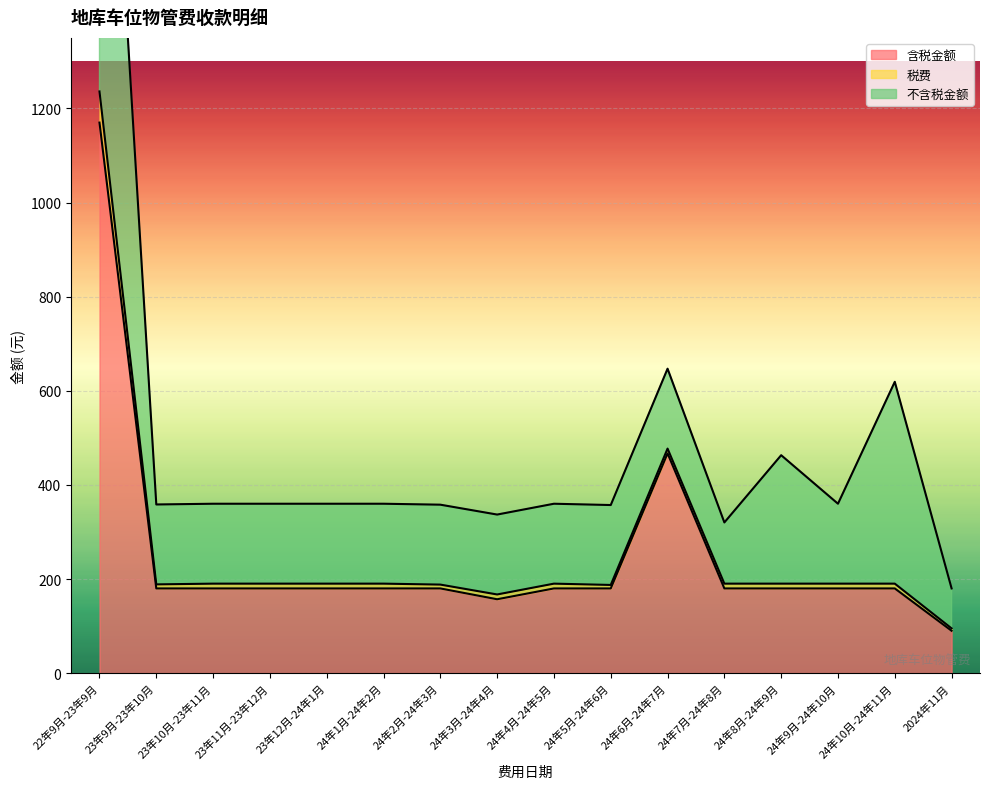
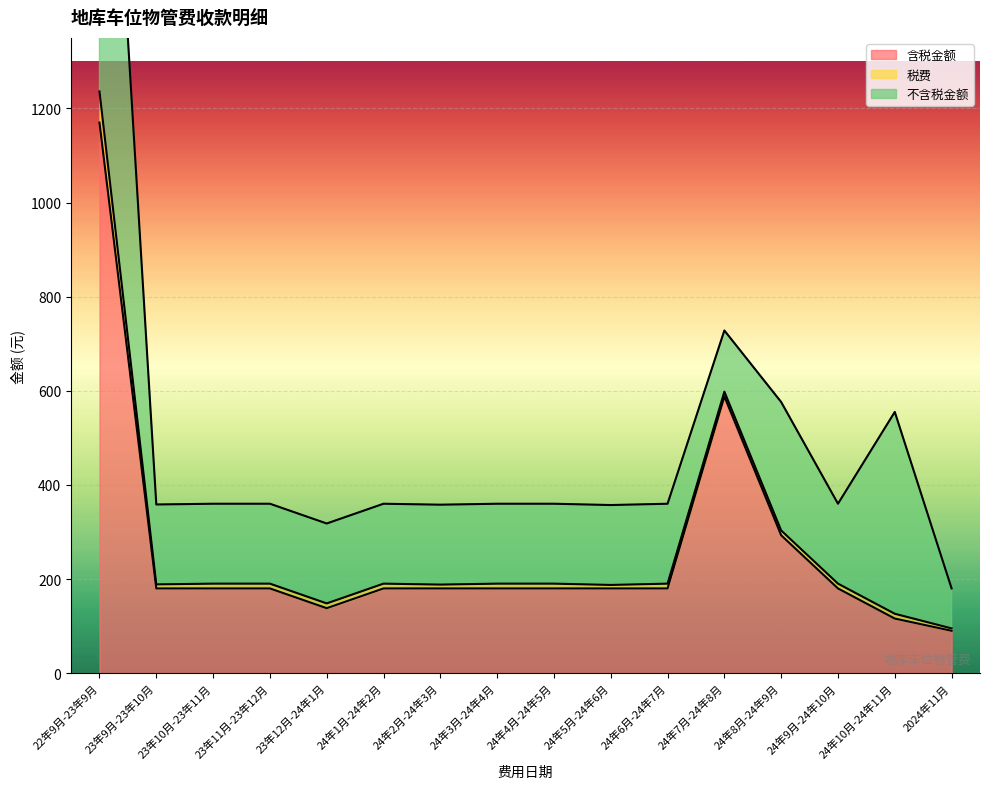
  {
    "含税金额": {
      "22年9月-23年9月": 1170,
      "23年9月-23年10月": 180,
      "23年10月-23年11月": 180,
      "23年11月-23年12月": 180,
-     "23年12月-24年1月": 180,
+     "23年12月-24年1月": 140,
      "24年1月-24年2月": 180,
      "24年2月-24年3月": 180,
-     "24年3月-24年4月": 160,
+     "24年3月-24年4月": 180,
      "24年4月-24年5月": 180,
      "24年5月-24年6月": 180,
-     "24年6月-24年7月": 470,
-     "24年7月-24年8月": 180,
-     "24年8月-24年9月": 180,
+     "24年6月-24年7月": 180,
+     "24年7月-24年8月": 590,
+     "24年8月-24年9月": 290,
      "24年9月-24年10月": 180,
-     "24年10月-24年11月": 180
+     "24年10月-24年11月": 120
    },
    "税费": {
      "22年9月-23年9月": 70,
      "23年9月-23年10月": 10,
      "23年10月-23年11月": 10,
      "23年11月-23年12月": 10,
      "23年12月-24年1月": 10,
      "24年1月-24年2月": 10,
      "24年2月-24年3月": 10,
      "24年3月-24年4月": 10,
      "24年4月-24年5月": 10,
      "24年5月-24年6月": 10,
      "24年6月-24年7月": 10,
      "24年7月-24年8月": 10,
      "24年8月-24年9月": 10,
      "24年9月-24年10月": 10,
      "24年10月-24年11月": 10
    },
    "不含税金额": {
      "23年9月-23年10月": 170,
      "23年10月-23年11月": 170,
      "23年11月-23年12月": 170,
      "23年12月-24年1月": 170,
      "24年1月-24年2月": 170,
      "24年2月-24年3月": 170,
      "24年3月-24年4月": 170,
      "24年4月-24年5月": 170,
      "24年5月-24年6月": 170,
      "24年6月-24年7月": 170,
      "24年7月-24年8月": 130,
      "24年8月-24年9月": 270,
      "24年9月-24年10月": 170,
      "24年10月-24年11月": 430,
      "2024年11月": 80
    }
  }
